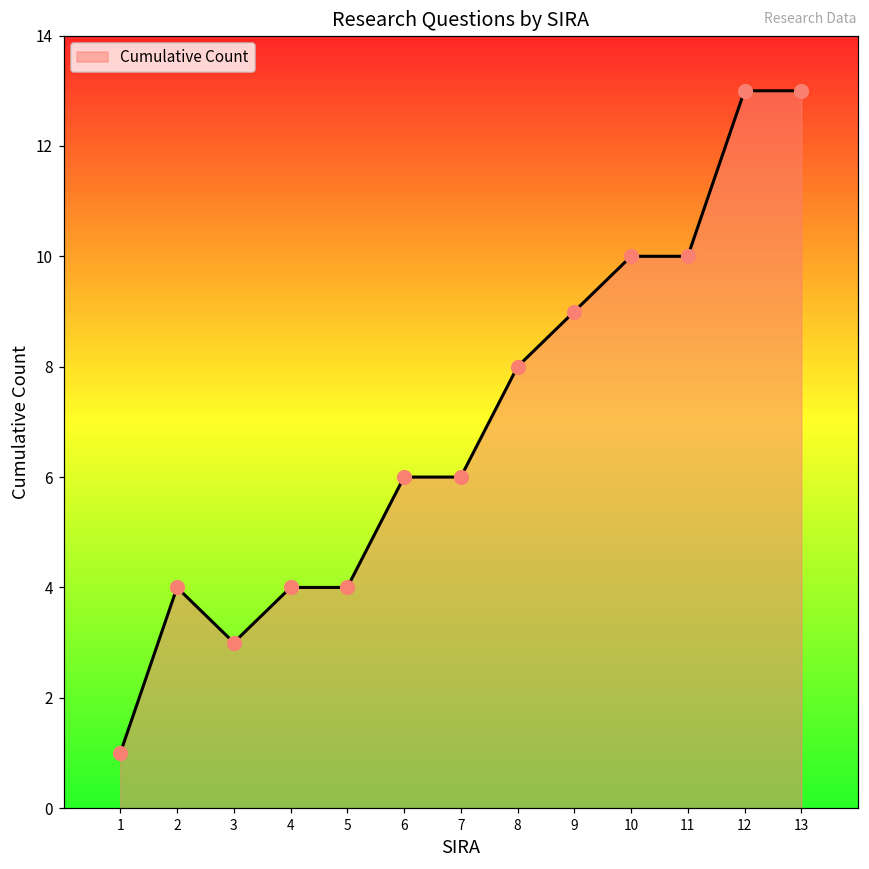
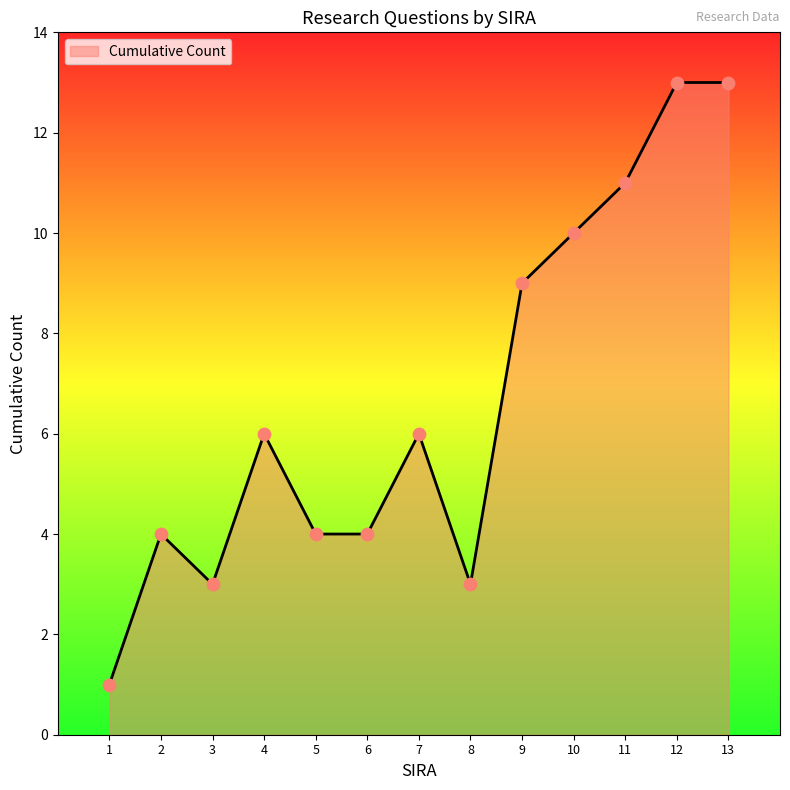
  {
    "1": 1,
    "2": 4,
    "3": 3,
-   "4": 4,
+   "4": 6,
    "5": 4,
-   "6": 6,
+   "6": 4,
    "7": 6,
-   "8": 8,
+   "8": 3,
    "9": 9,
    "10": 10,
-   "11": 10,
+   "11": 11,
    "12": 13,
    "13": 13
  }
